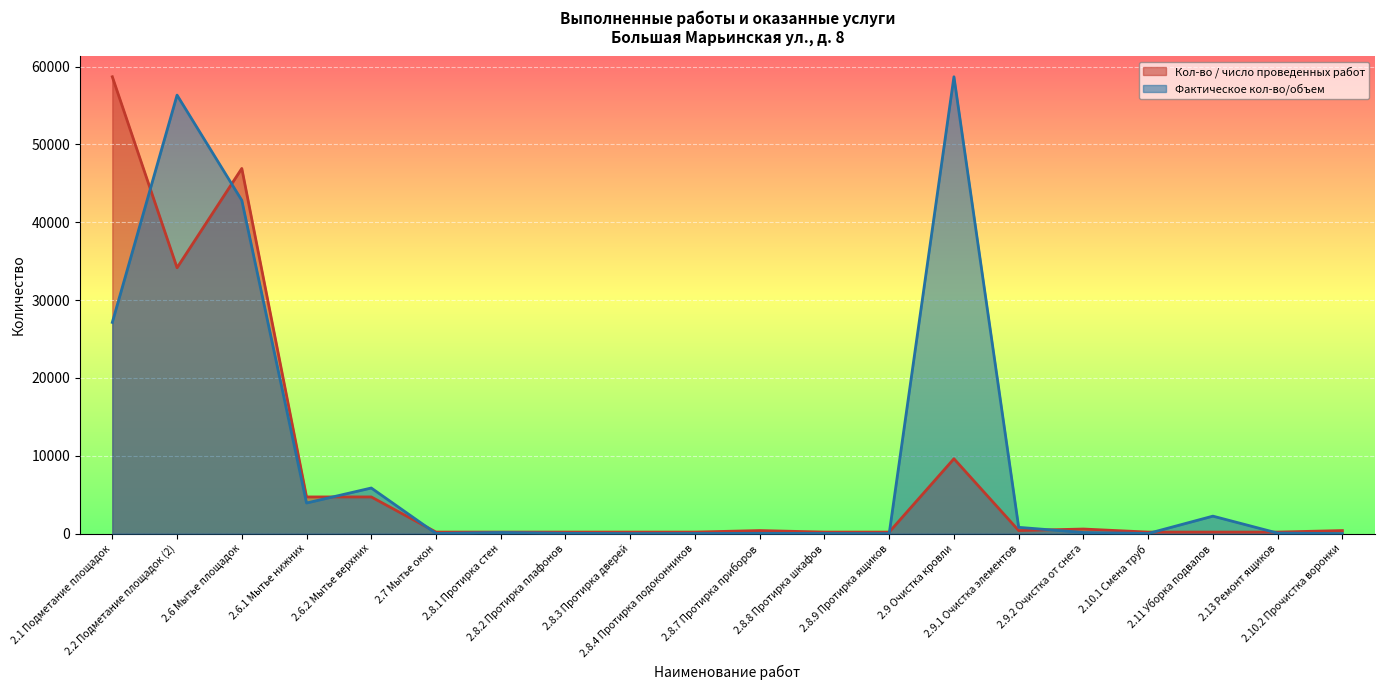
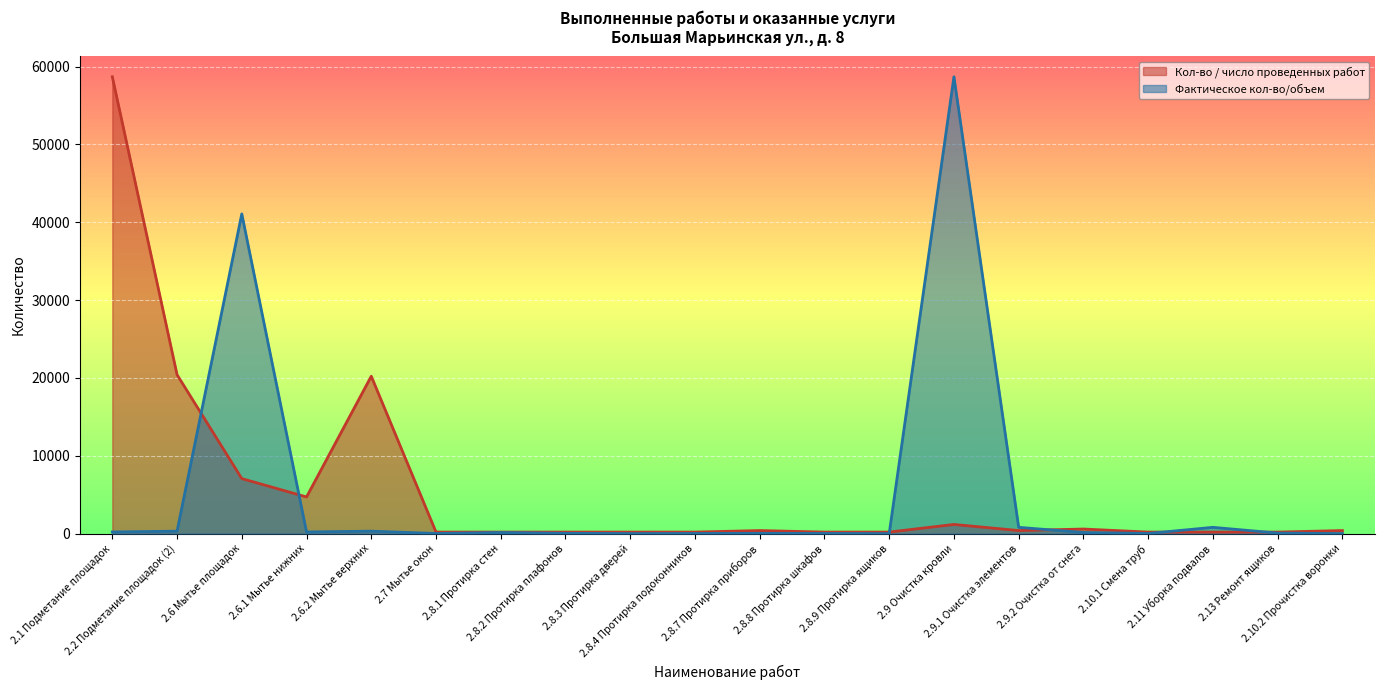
  {
    "Кол-во / число проведенных работ": {
      "2.1 Подметание площадок": 59000,
-     "2.2 Подметание площадок (2)": 34000,
-     "2.6 Мытье площадок": 47000,
+     "2.2 Подметание площадок (2)": 20000,
+     "2.6 Мытье площадок": 7000,
      "2.6.1 Мытье нижних": 5000,
-     "2.6.2 Мытье верхних": 5000,
+     "2.6.2 Мытье верхних": 20000,
      "2.8.7 Протирка приборов": 0,
-     "2.9 Очистка кровли": 10000,
+     "2.9 Очистка кровли": 1000,
      "2.9.1 Очистка элементов": 0,
      "2.9.2 Очистка от снега": 1000,
      "2.11 Уборка подвалов": 0,
      "2.10.2 Прочистка воронки": 0
    },
    "Фактическое кол-во/объем": {
-     "2.1 Подметание площадок": 27000,
-     "2.2 Подметание площадок (2)": 56000,
-     "2.6 Мытье площадок": 43000,
-     "2.6.1 Мытье нижних": 4000,
-     "2.6.2 Мытье верхних": 6000,
+     "2.1 Подметание площадок": 0,
+     "2.2 Подметание площадок (2)": 0,
+     "2.6 Мытье площадок": 41000,
+     "2.6.1 Мытье нижних": 0,
+     "2.6.2 Мытье верхних": 0,
      "2.8.7 Протирка приборов": 0,
      "2.9 Очистка кровли": 59000,
      "2.9.1 Очистка элементов": 1000,
      "2.9.2 Очистка от снега": 0,
-     "2.11 Уборка подвалов": 2000,
+     "2.11 Уборка подвалов": 1000,
      "2.10.2 Прочистка воронки": 0
    }
  }
